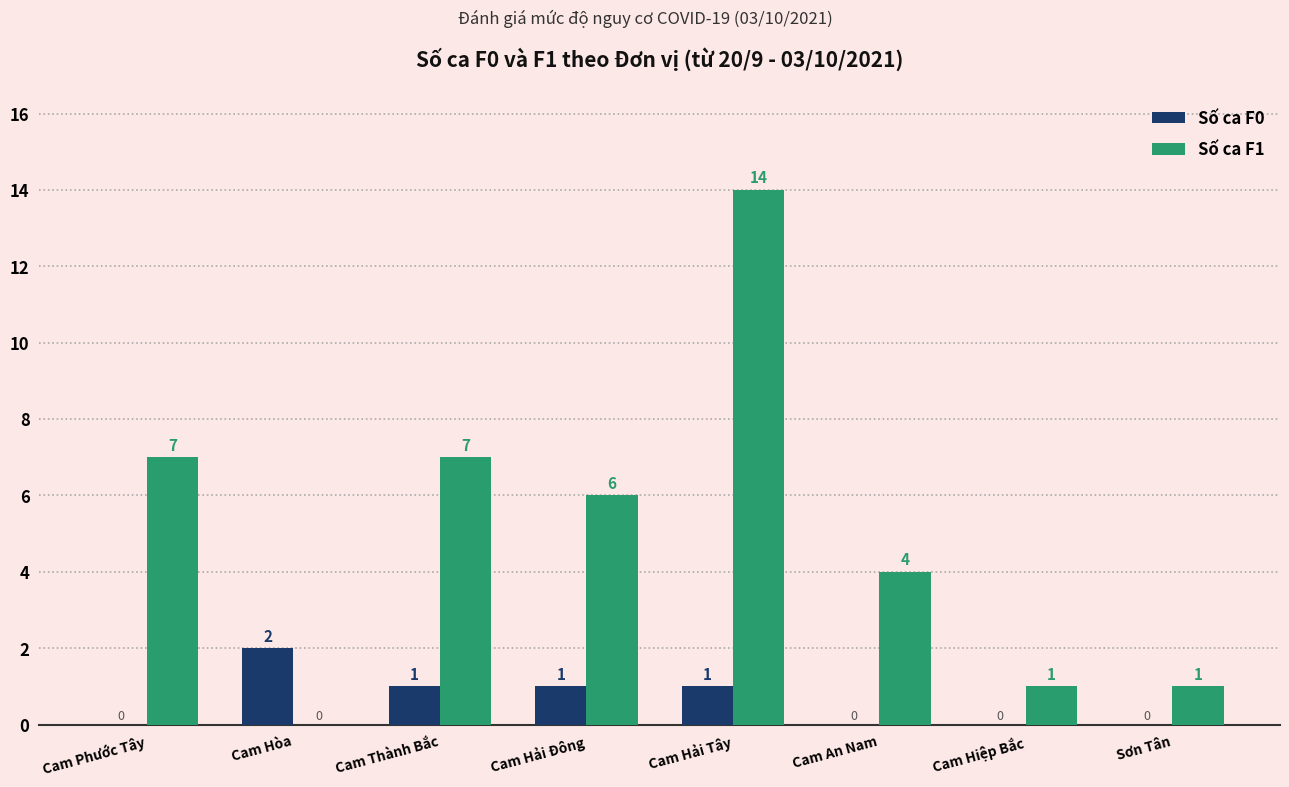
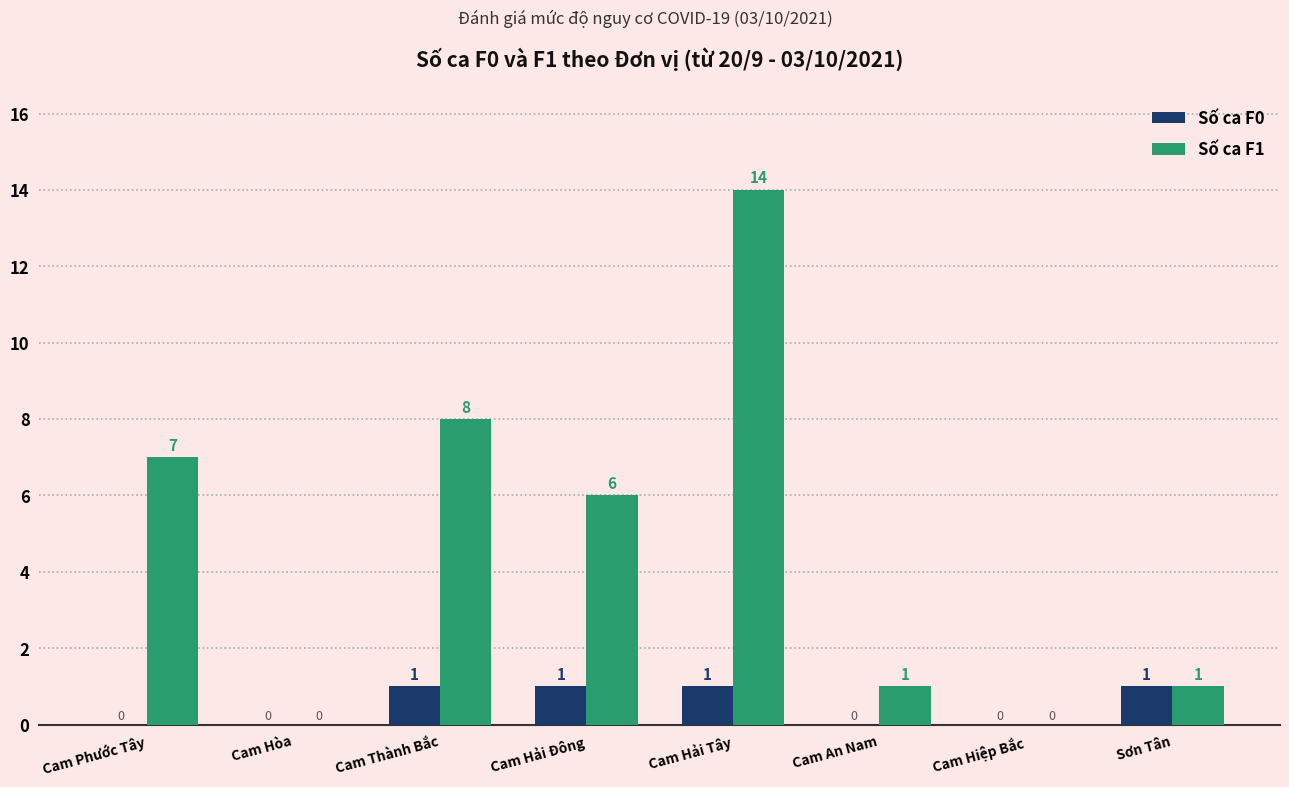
  {
    "Số ca F0": {
      "Cam Phước Tây": 0,
-     "Cam Hòa": 2,
+     "Cam Hòa": 0,
      "Cam Thành Bắc": 1,
      "Cam Hải Đông": 1,
      "Cam Hải Tây": 1,
      "Cam An Nam": 0,
      "Cam Hiệp Bắc": 0,
-     "Sơn Tân": 0
+     "Sơn Tân": 1
    },
    "Số ca F1": {
      "Cam Phước Tây": 7,
      "Cam Hòa": 0,
-     "Cam Thành Bắc": 7,
+     "Cam Thành Bắc": 8,
      "Cam Hải Đông": 6,
      "Cam Hải Tây": 14,
-     "Cam An Nam": 4,
-     "Cam Hiệp Bắc": 1,
+     "Cam An Nam": 1,
+     "Cam Hiệp Bắc": 0,
      "Sơn Tân": 1
    }
  }
